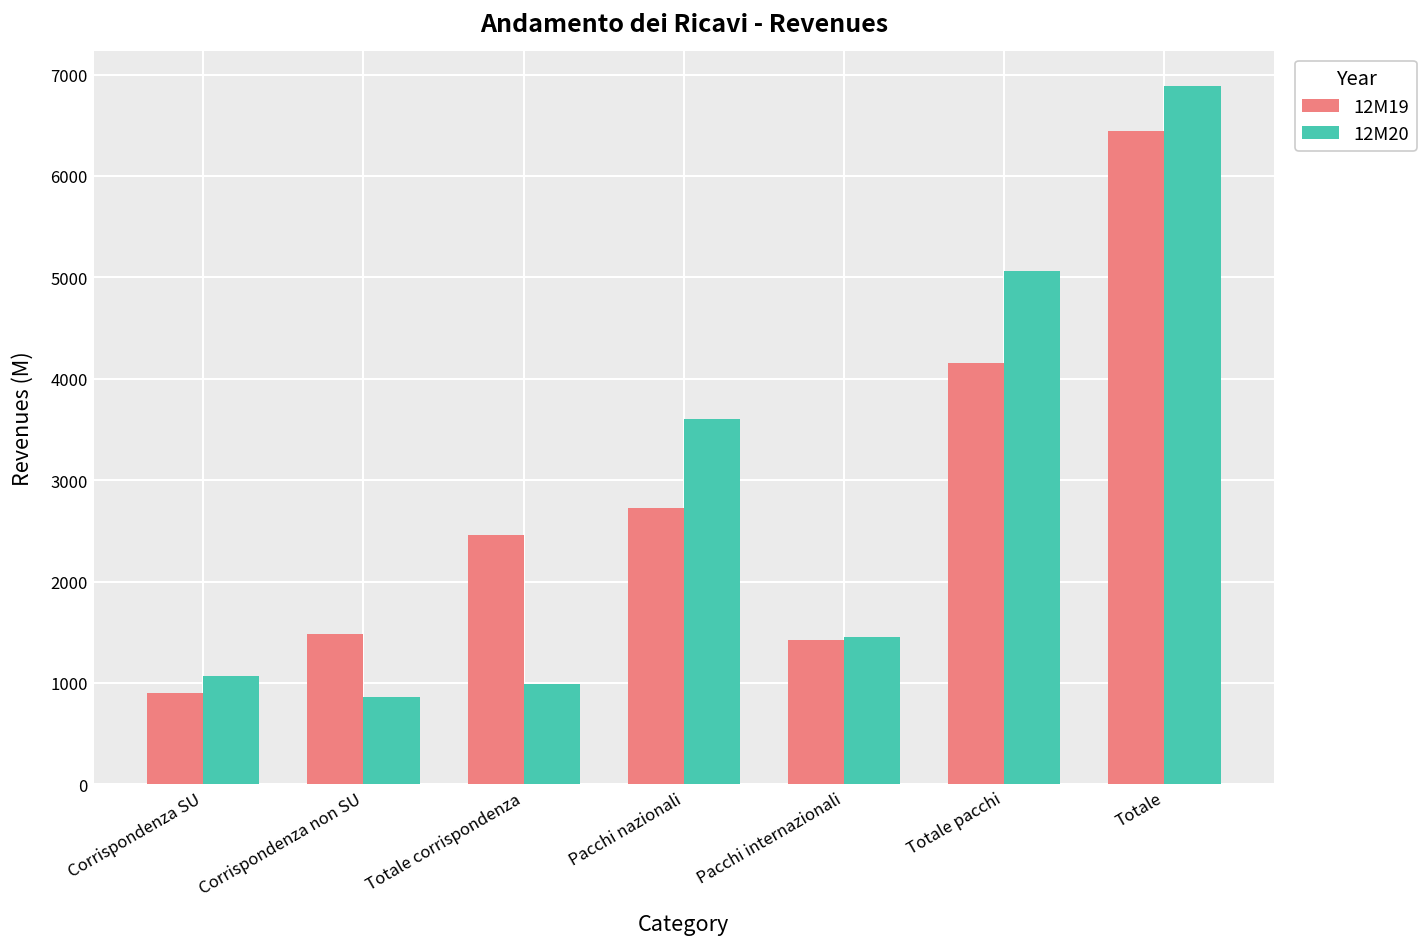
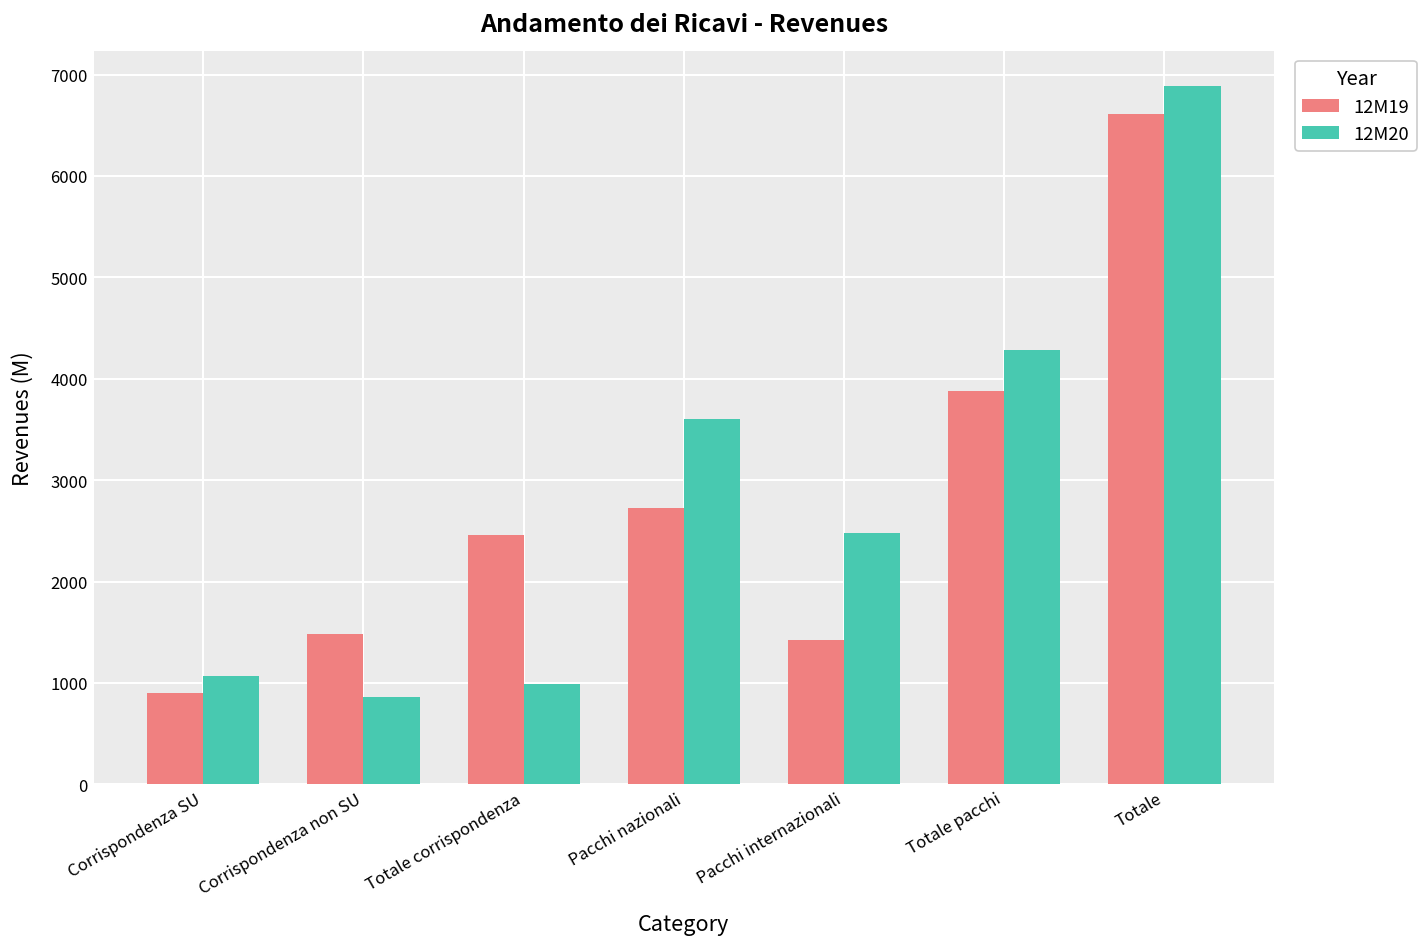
  {
    "12M19": {
      "Corrispondenza SU": 900,
      "Corrispondenza non SU": 1500,
      "Totale corrispondenza": 2500,
      "Pacchi nazionali": 2700,
      "Pacchi internazionali": 1400,
-     "Totale pacchi": 4200,
-     "Totale": 6400
+     "Totale pacchi": 3900,
+     "Totale": 6600
    },
    "12M20": {
      "Corrispondenza SU": 1100,
      "Corrispondenza non SU": 900,
      "Totale corrispondenza": 1000,
      "Pacchi nazionali": 3600,
-     "Pacchi internazionali": 1500,
-     "Totale pacchi": 5100,
+     "Pacchi internazionali": 2500,
+     "Totale pacchi": 4300,
      "Totale": 6900
    }
  }
